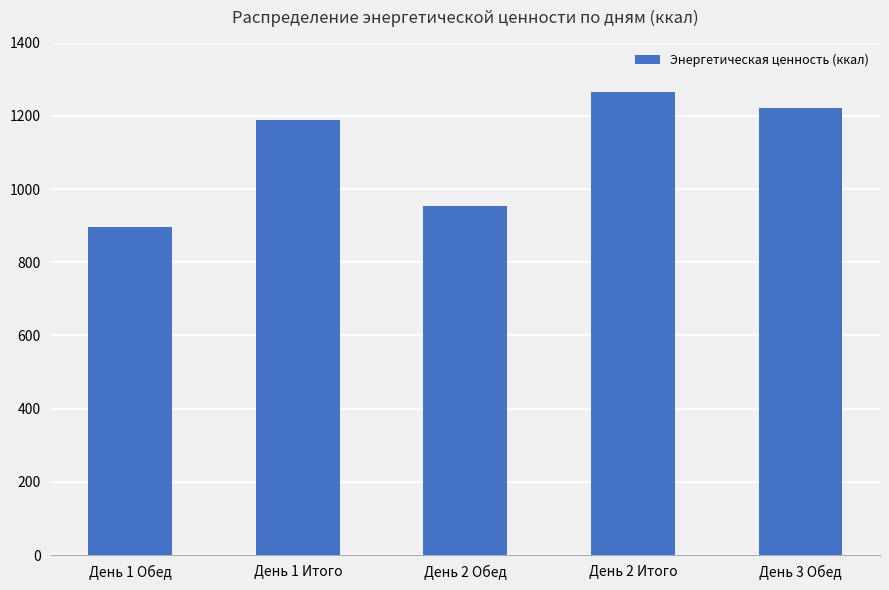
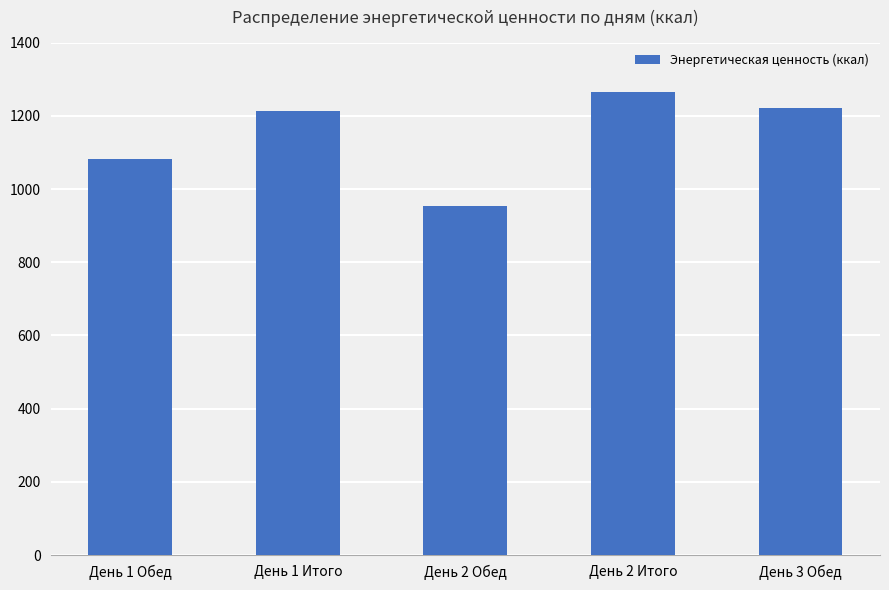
  {
-   "День 1 Обед": 900,
-   "День 1 Итого": 1190,
+   "День 1 Обед": 1080,
+   "День 1 Итого": 1210,
    "День 2 Обед": 950,
    "День 2 Итого": 1260,
    "День 3 Обед": 1220
  }
